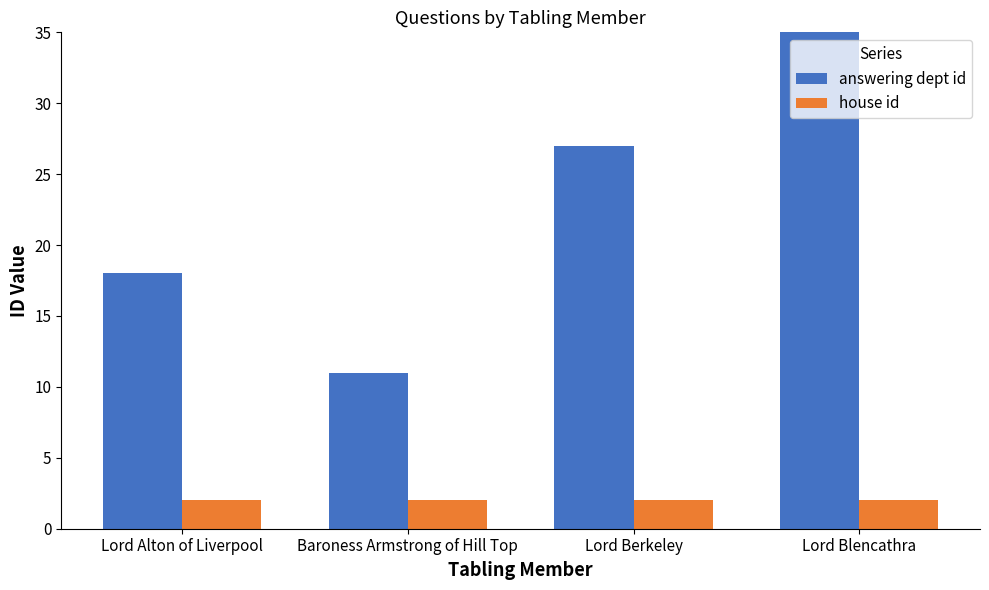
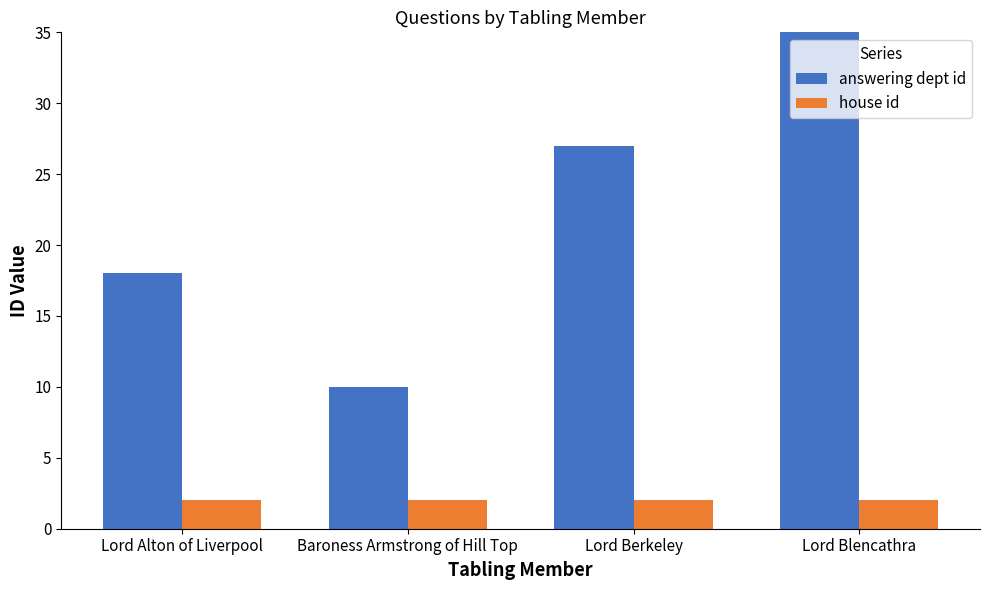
  {
    "answering dept id": {
      "Lord Alton of Liverpool": 18,
-     "Baroness Armstrong of Hill Top": 11,
+     "Baroness Armstrong of Hill Top": 10,
      "Lord Berkeley": 27,
      "Lord Blencathra": 35
    },
    "house id": {
      "Lord Alton of Liverpool": 2,
      "Baroness Armstrong of Hill Top": 2,
      "Lord Berkeley": 2,
      "Lord Blencathra": 2
    }
  }
